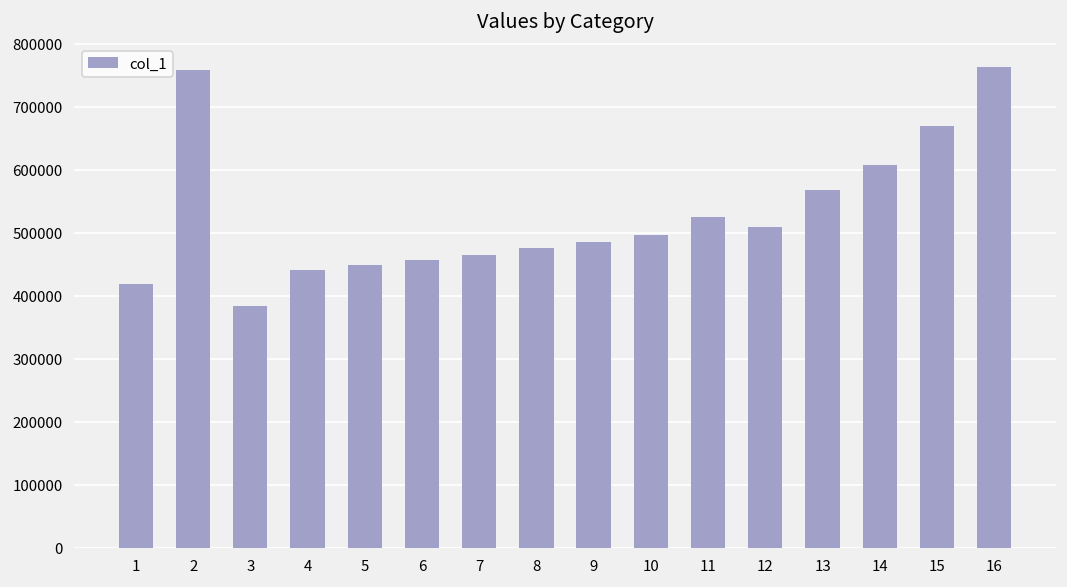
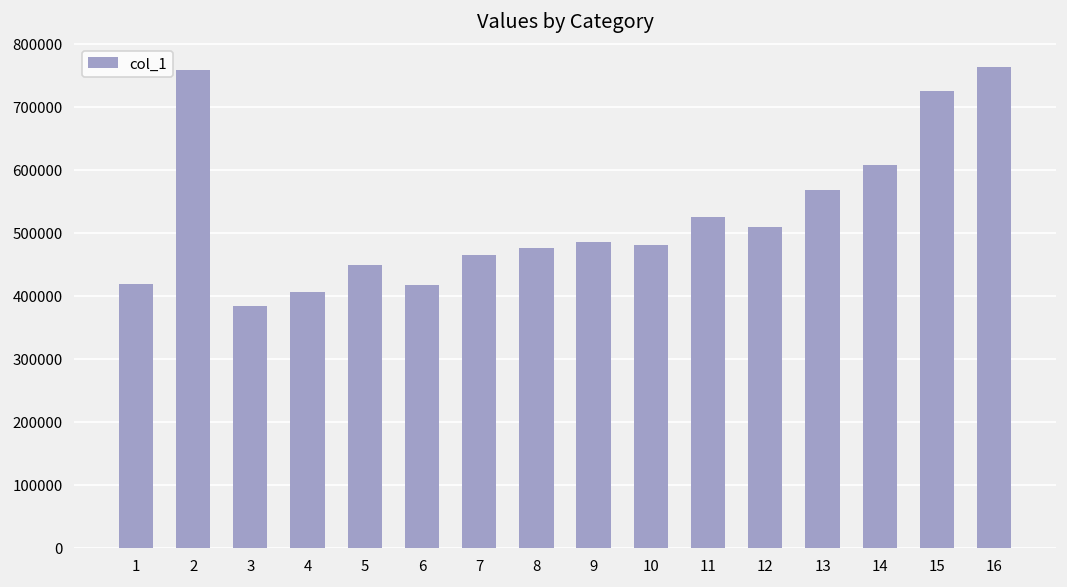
  {
    "1": 420000,
    "2": 760000,
    "3": 380000,
-   "4": 440000,
+   "4": 410000,
    "5": 450000,
-   "6": 460000,
+   "6": 420000,
    "7": 470000,
    "8": 480000,
    "9": 490000,
-   "10": 500000,
+   "10": 480000,
    "11": 520000,
    "12": 510000,
    "13": 570000,
    "14": 610000,
-   "15": 670000,
+   "15": 720000,
    "16": 760000
  }
